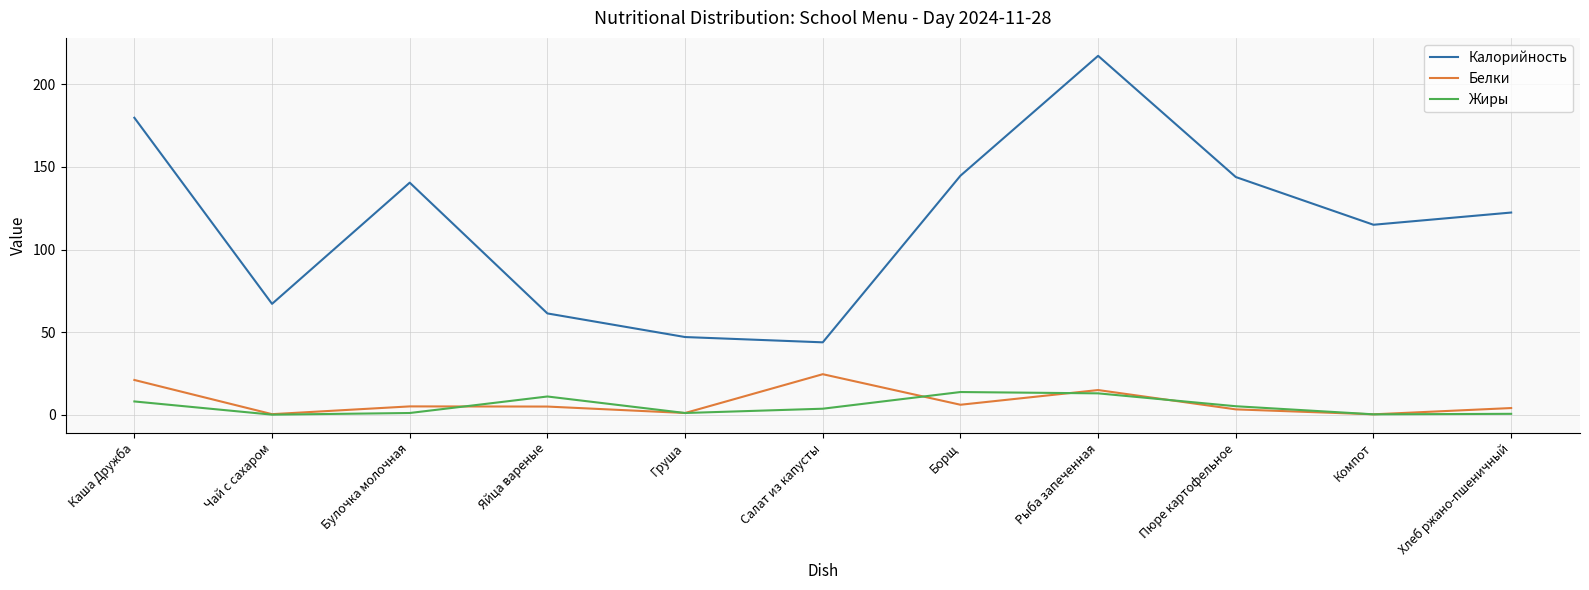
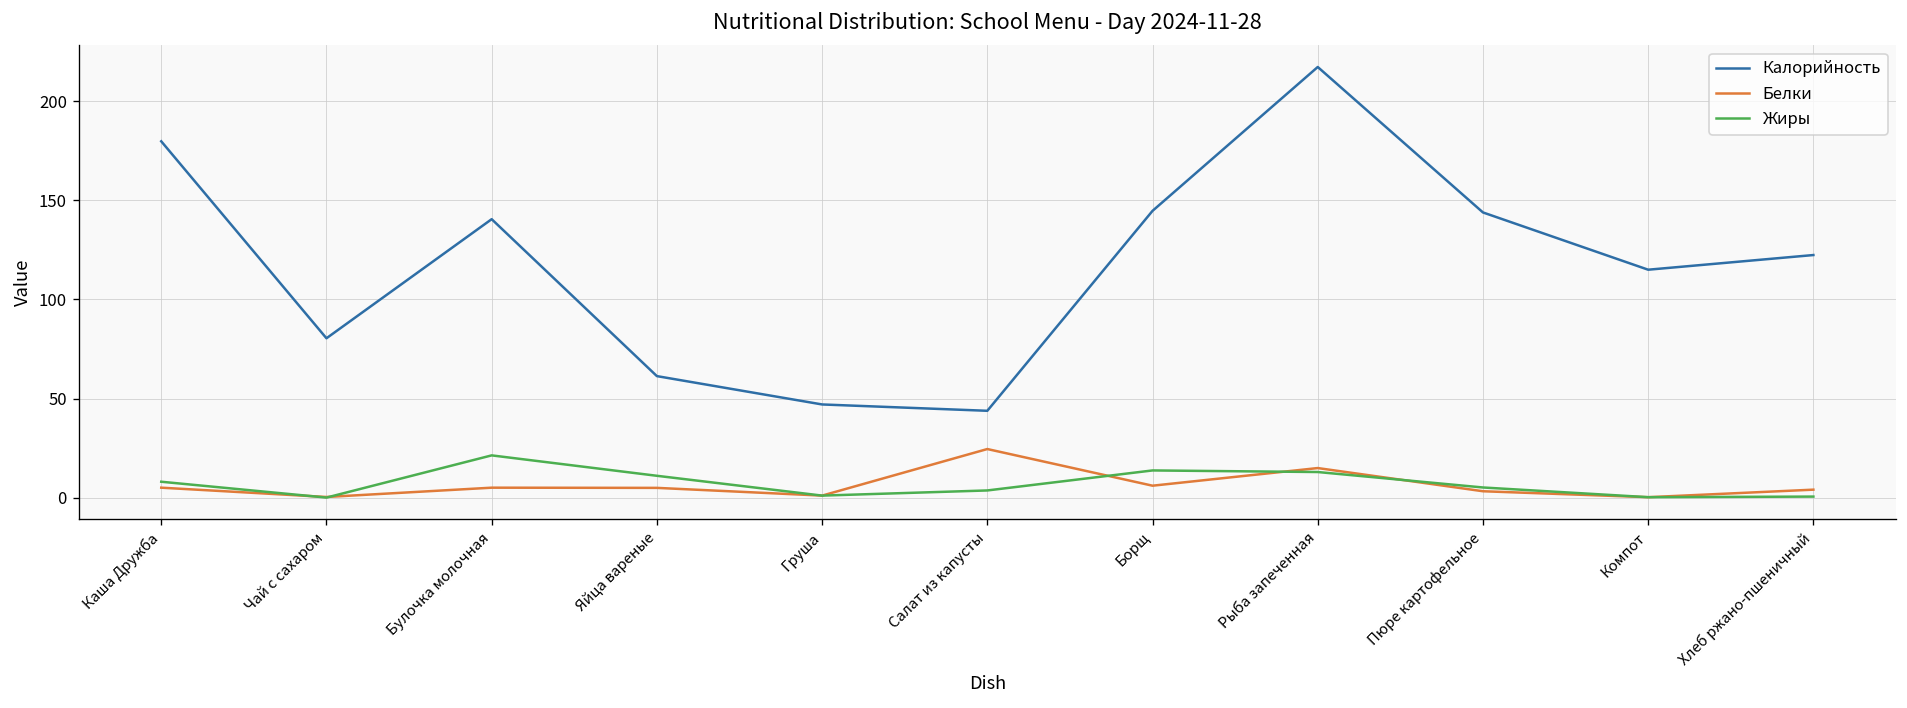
  {
    "Калорийность": {
      "Каша Дружба": 180,
-     "Чай с сахаром": 67,
+     "Чай с сахаром": 80,
      "Булочка молочная": 141,
      "Яйца вареные": 61,
      "Груша": 47,
      "Салат из капусты": 44,
      "Борщ": 145,
      "Рыба запеченная": 217,
      "Пюре картофельное": 144,
      "Компот": 115,
      "Хлеб ржано-пшеничный": 122
    },
    "Белки": {
-     "Каша Дружба": 21,
+     "Каша Дружба": 5,
      "Булочка молочная": 5,
      "Яйца вареные": 5,
      "Салат из капусты": 25,
      "Борщ": 6,
      "Рыба запеченная": 15,
      "Пюре картофельное": 3,
      "Хлеб ржано-пшеничный": 4
    },
    "Жиры": {
      "Каша Дружба": 8,
-     "Булочка молочная": 1,
+     "Булочка молочная": 21,
      "Яйца вареные": 11,
      "Салат из капусты": 4,
      "Борщ": 14,
      "Рыба запеченная": 13,
      "Пюре картофельное": 5,
      "Хлеб ржано-пшеничный": 1
    }
  }
